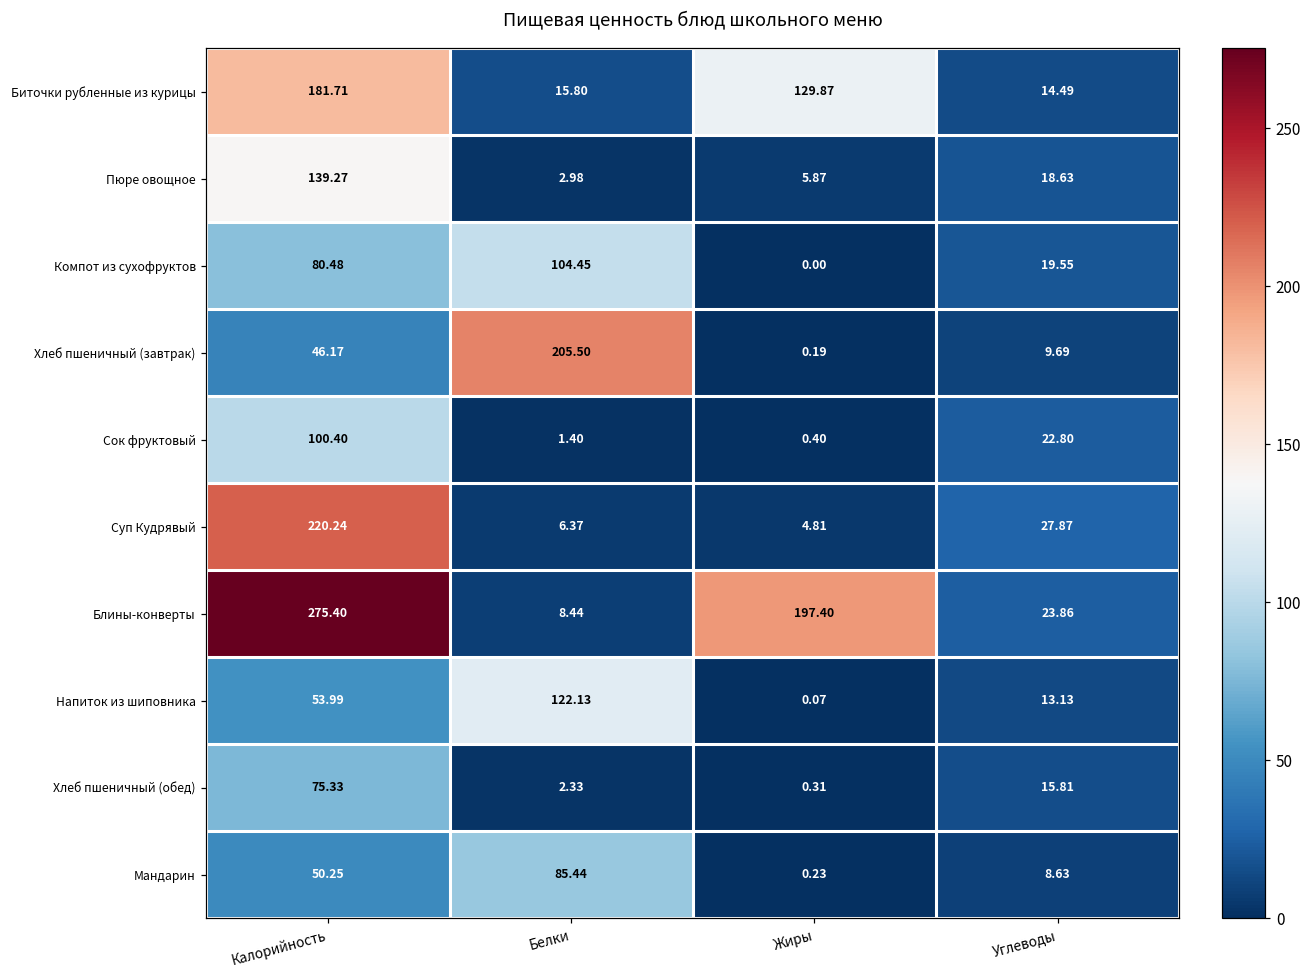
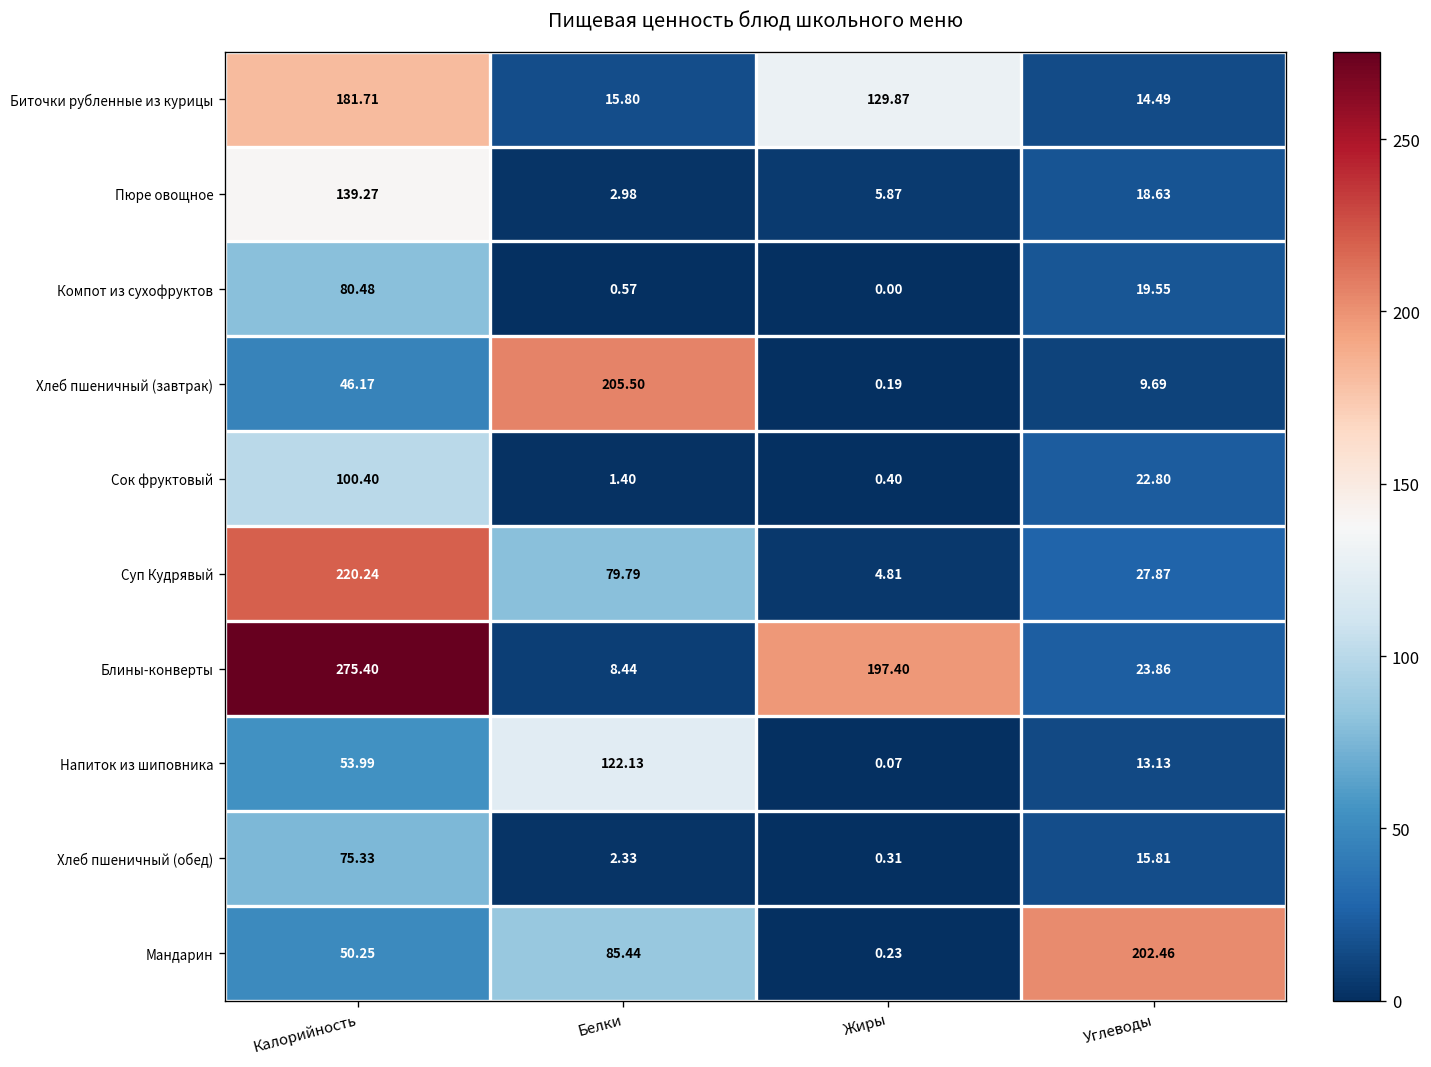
  {
    "Биточки рубленные из курицы": {
      "Калорийность": 181.71,
      "Белки": 15.80,
      "Жиры": 129.87,
      "Углеводы": 14.49
    },
    "Пюре овощное": {
      "Калорийность": 139.27,
      "Белки": 2.98,
      "Жиры": 5.87,
      "Углеводы": 18.63
    },
    "Компот из сухофруктов": {
      "Калорийность": 80.48,
-     "Белки": 104.45,
+     "Белки": 0.57,
      "Жиры": 0.00,
      "Углеводы": 19.55
    },
    "Хлеб пшеничный (завтрак)": {
      "Калорийность": 46.17,
      "Белки": 205.50,
      "Жиры": 0.19,
      "Углеводы": 9.69
    },
    "Сок фруктовый": {
      "Калорийность": 100.40,
      "Белки": 1.40,
      "Жиры": 0.40,
      "Углеводы": 22.80
    },
    "Суп Кудрявый": {
      "Калорийность": 220.24,
-     "Белки": 6.37,
+     "Белки": 79.79,
      "Жиры": 4.81,
      "Углеводы": 27.87
    },
    "Блины-конверты": {
      "Калорийность": 275.40,
      "Белки": 8.44,
      "Жиры": 197.40,
      "Углеводы": 23.86
    },
    "Напиток из шиповника": {
      "Калорийность": 53.99,
      "Белки": 122.13,
      "Жиры": 0.07,
      "Углеводы": 13.13
    },
    "Хлеб пшеничный (обед)": {
      "Калорийность": 75.33,
      "Белки": 2.33,
      "Жиры": 0.31,
      "Углеводы": 15.81
    },
    "Мандарин": {
      "Калорийность": 50.25,
      "Белки": 85.44,
      "Жиры": 0.23,
-     "Углеводы": 8.63
+     "Углеводы": 202.46
    }
  }
